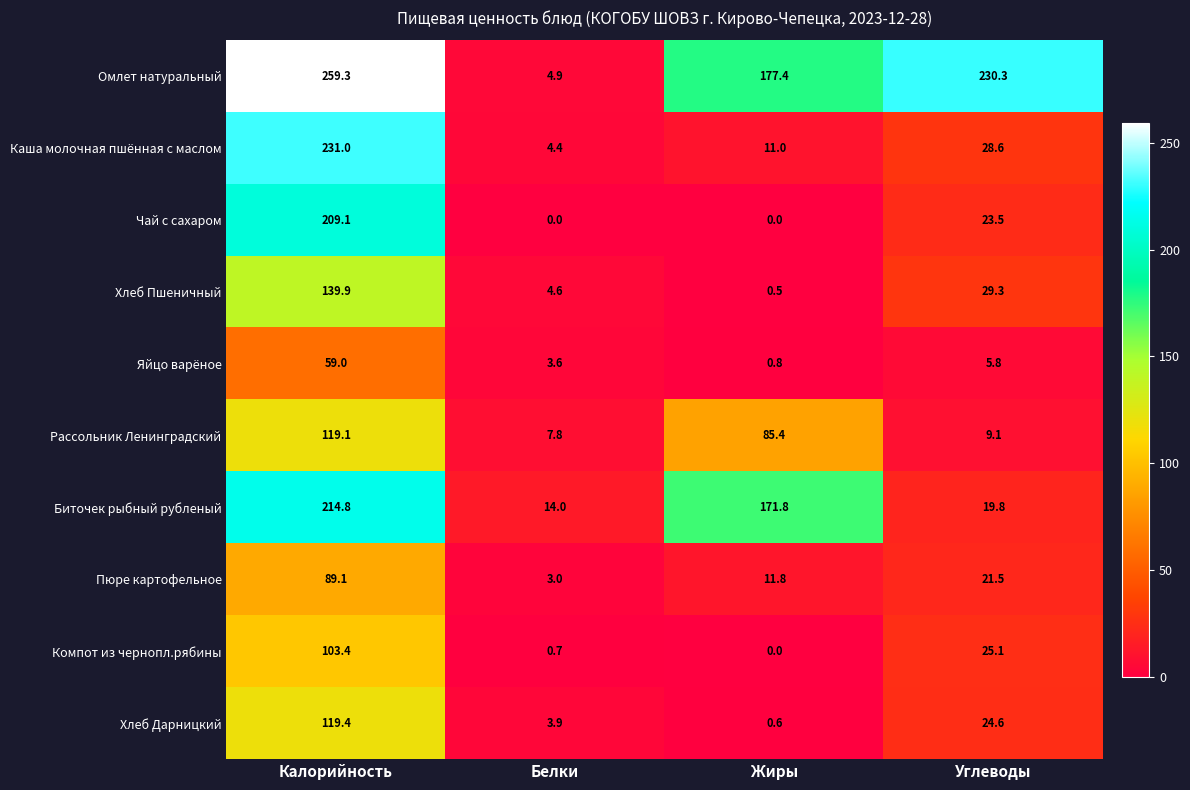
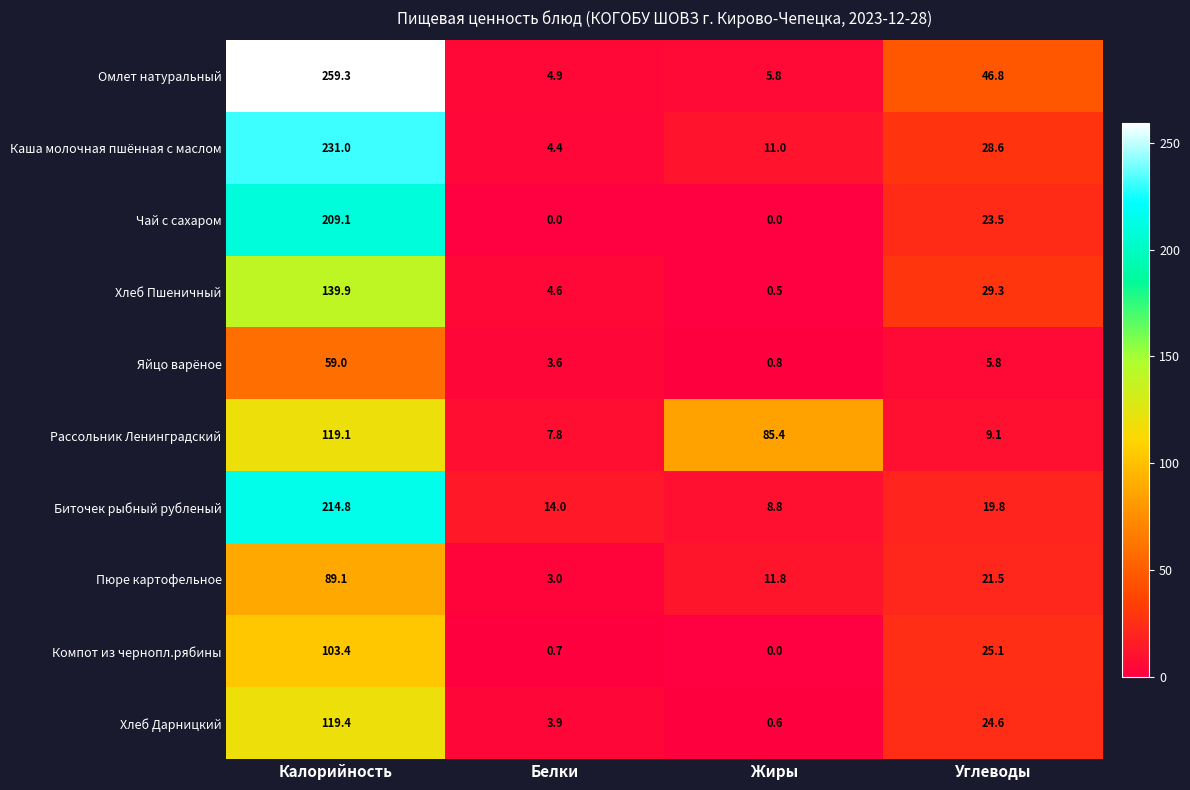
  {
    "Омлет натуральный": {
      "Калорийность": 259.3,
      "Белки": 4.9,
-     "Жиры": 177.4,
-     "Углеводы": 230.3
+     "Жиры": 5.8,
+     "Углеводы": 46.8
    },
    "Каша молочная пшённая с маслом": {
      "Калорийность": 231.0,
      "Белки": 4.4,
      "Жиры": 11.0,
      "Углеводы": 28.6
    },
    "Чай с сахаром": {
      "Калорийность": 209.1,
      "Белки": 0.0,
      "Жиры": 0.0,
      "Углеводы": 23.5
    },
    "Хлеб Пшеничный": {
      "Калорийность": 139.9,
      "Белки": 4.6,
      "Жиры": 0.5,
      "Углеводы": 29.3
    },
    "Яйцо варёное": {
      "Калорийность": 59.0,
      "Белки": 3.6,
      "Жиры": 0.8,
      "Углеводы": 5.8
    },
    "Рассольник Ленинградский": {
      "Калорийность": 119.1,
      "Белки": 7.8,
      "Жиры": 85.4,
      "Углеводы": 9.1
    },
    "Биточек рыбный рубленый": {
      "Калорийность": 214.8,
      "Белки": 14.0,
-     "Жиры": 171.8,
+     "Жиры": 8.8,
      "Углеводы": 19.8
    },
    "Пюре картофельное": {
      "Калорийность": 89.1,
      "Белки": 3.0,
      "Жиры": 11.8,
      "Углеводы": 21.5
    },
    "Компот из чернопл.рябины": {
      "Калорийность": 103.4,
      "Белки": 0.7,
      "Жиры": 0.0,
      "Углеводы": 25.1
    },
    "Хлеб Дарницкий": {
      "Калорийность": 119.4,
      "Белки": 3.9,
      "Жиры": 0.6,
      "Углеводы": 24.6
    }
  }
